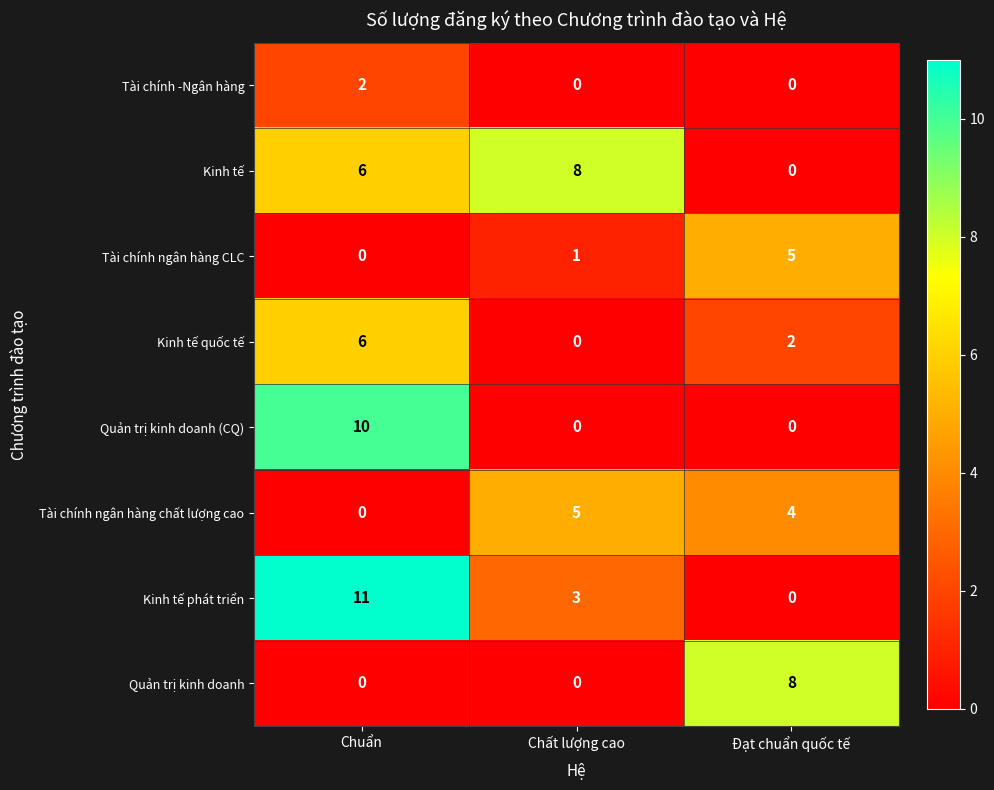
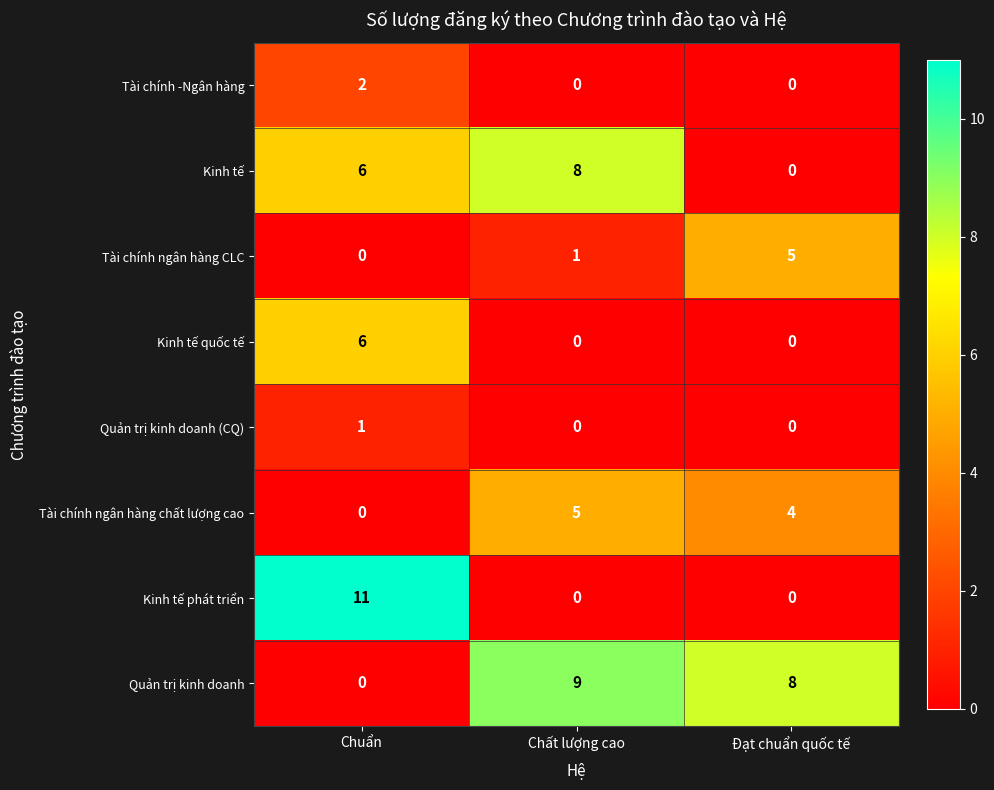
  {
    "Tài chính -Ngân hàng": {
      "Chuẩn": 2,
      "Chất lượng cao": 0,
      "Đạt chuẩn quốc tế": 0
    },
    "Kinh tế": {
      "Chuẩn": 6,
      "Chất lượng cao": 8,
      "Đạt chuẩn quốc tế": 0
    },
    "Tài chính ngân hàng CLC": {
      "Chuẩn": 0,
      "Chất lượng cao": 1,
      "Đạt chuẩn quốc tế": 5
    },
    "Kinh tế quốc tế": {
      "Chuẩn": 6,
      "Chất lượng cao": 0,
-     "Đạt chuẩn quốc tế": 2
+     "Đạt chuẩn quốc tế": 0
    },
    "Quản trị kinh doanh (CQ)": {
-     "Chuẩn": 10,
+     "Chuẩn": 1,
      "Chất lượng cao": 0,
      "Đạt chuẩn quốc tế": 0
    },
    "Tài chính ngân hàng chất lượng cao": {
      "Chuẩn": 0,
      "Chất lượng cao": 5,
      "Đạt chuẩn quốc tế": 4
    },
    "Kinh tế phát triển": {
      "Chuẩn": 11,
-     "Chất lượng cao": 3,
+     "Chất lượng cao": 0,
      "Đạt chuẩn quốc tế": 0
    },
    "Quản trị kinh doanh": {
      "Chuẩn": 0,
-     "Chất lượng cao": 0,
+     "Chất lượng cao": 9,
      "Đạt chuẩn quốc tế": 8
    }
  }
